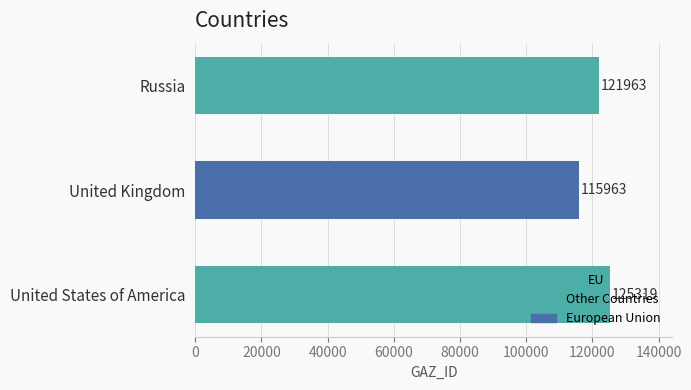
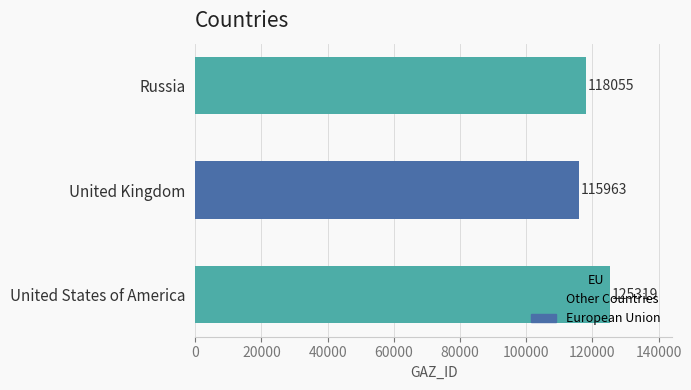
  {
-   "Russia": 121963,
+   "Russia": 118055,
    "United Kingdom": 115963,
    "United States of America": 125319
  }
